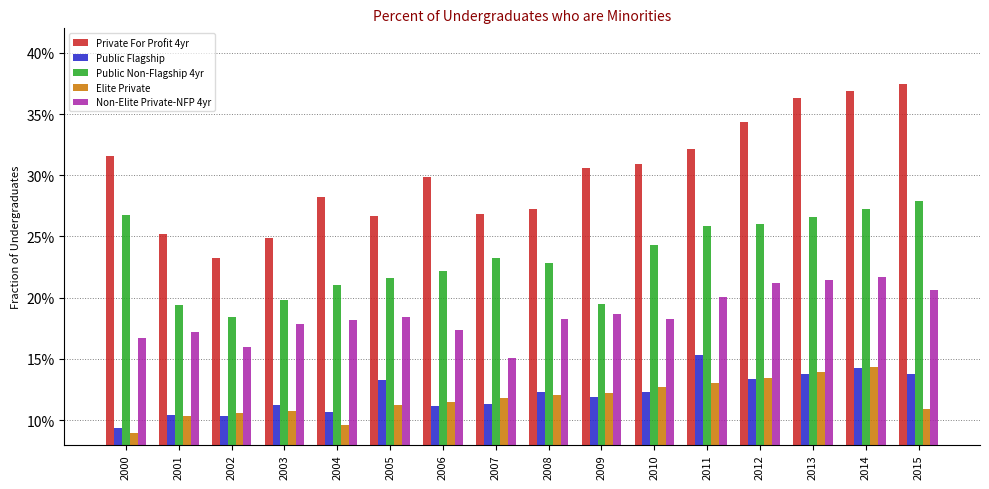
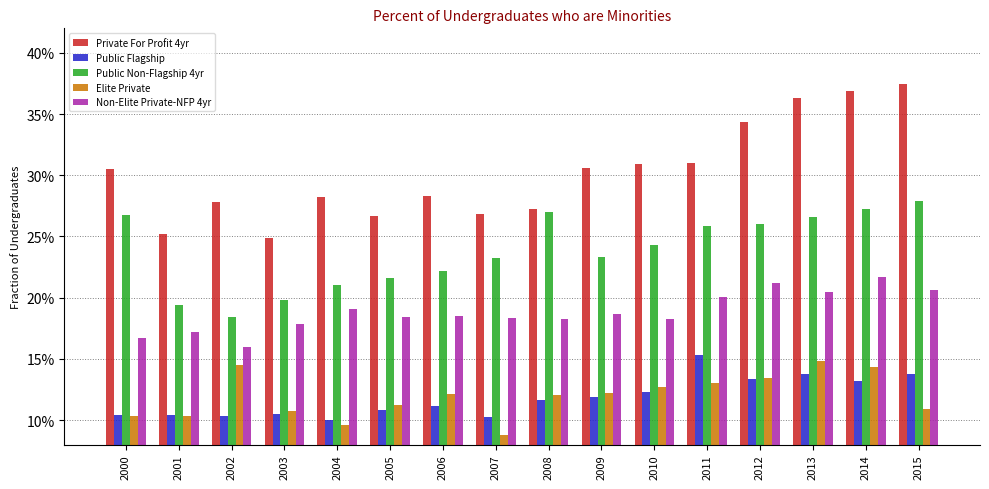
  {
    "Private For Profit 4yr": {
-     "2000": "31.6%",
+     "2000": "30.5%",
      "2001": "25.2%",
-     "2002": "23.2%",
+     "2002": "27.8%",
      "2003": "24.9%",
      "2004": "28.2%",
      "2005": "26.7%",
-     "2006": "29.9%",
+     "2006": "28.3%",
      "2007": "26.8%",
      "2008": "27.2%",
      "2009": "30.6%",
      "2010": "30.9%",
-     "2011": "32.1%",
+     "2011": "31.0%",
      "2012": "34.3%",
      "2013": "36.3%",
      "2014": "36.9%",
      "2015": "37.5%"
    },
    "Public Flagship": {
-     "2000": "9.3%",
+     "2000": "10.4%",
      "2001": "10.4%",
      "2002": "10.4%",
-     "2003": "11.2%",
-     "2004": "10.7%",
-     "2005": "13.2%",
+     "2003": "10.5%",
+     "2004": "10.0%",
+     "2005": "10.8%",
      "2006": "11.1%",
-     "2007": "11.4%",
-     "2008": "12.3%",
+     "2007": "10.2%",
+     "2008": "11.6%",
      "2009": "11.9%",
      "2010": "12.3%",
      "2011": "15.4%",
      "2012": "13.3%",
      "2013": "13.8%",
-     "2014": "14.2%",
+     "2014": "13.2%",
      "2015": "13.8%"
    },
    "Public Non-Flagship 4yr": {
      "2000": "26.7%",
      "2001": "19.4%",
      "2002": "18.4%",
      "2003": "19.8%",
      "2004": "21.1%",
      "2005": "21.6%",
      "2006": "22.2%",
      "2007": "23.2%",
-     "2008": "22.8%",
-     "2009": "19.5%",
+     "2008": "27.0%",
+     "2009": "23.3%",
      "2010": "24.3%",
      "2011": "25.8%",
      "2012": "26.0%",
      "2013": "26.6%",
      "2014": "27.3%",
      "2015": "27.9%"
    },
    "Elite Private": {
-     "2000": "8.9%",
+     "2000": "10.4%",
      "2001": "10.3%",
-     "2002": "10.6%",
+     "2002": "14.5%",
      "2003": "10.7%",
      "2004": "9.6%",
      "2005": "11.2%",
-     "2006": "11.5%",
-     "2007": "11.8%",
+     "2006": "12.1%",
+     "2007": "8.8%",
      "2008": "12.0%",
      "2009": "12.2%",
      "2010": "12.7%",
      "2011": "13.0%",
      "2012": "13.5%",
-     "2013": "13.9%",
+     "2013": "14.8%",
      "2014": "14.4%",
      "2015": "10.9%"
    },
    "Non-Elite Private-NFP 4yr": {
      "2000": "16.7%",
      "2001": "17.2%",
      "2002": "16.0%",
      "2003": "17.9%",
-     "2004": "18.2%",
+     "2004": "19.0%",
      "2005": "18.5%",
-     "2006": "17.4%",
-     "2007": "15.1%",
+     "2006": "18.5%",
+     "2007": "18.3%",
      "2008": "18.3%",
      "2009": "18.6%",
      "2010": "18.3%",
      "2011": "20.1%",
      "2012": "21.2%",
-     "2013": "21.4%",
+     "2013": "20.5%",
      "2014": "21.7%",
      "2015": "20.6%"
    }
  }
